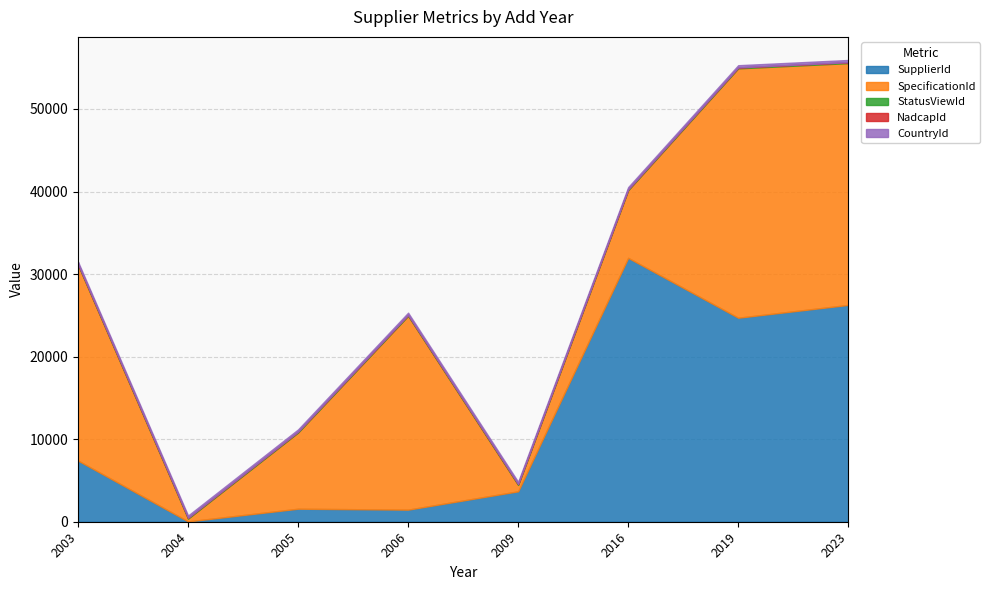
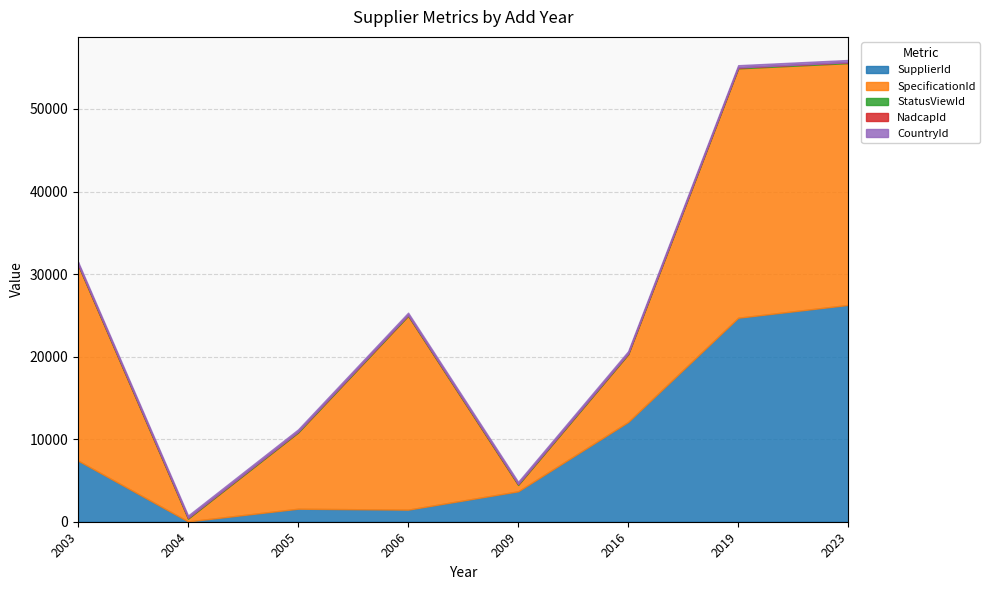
  {
    "SupplierId": {
      "2003": 7000,
      "2005": 2000,
      "2006": 1000,
      "2009": 4000,
-     "2016": 32000,
+     "2016": 12000,
      "2019": 25000,
      "2023": 26000
    }
  }
